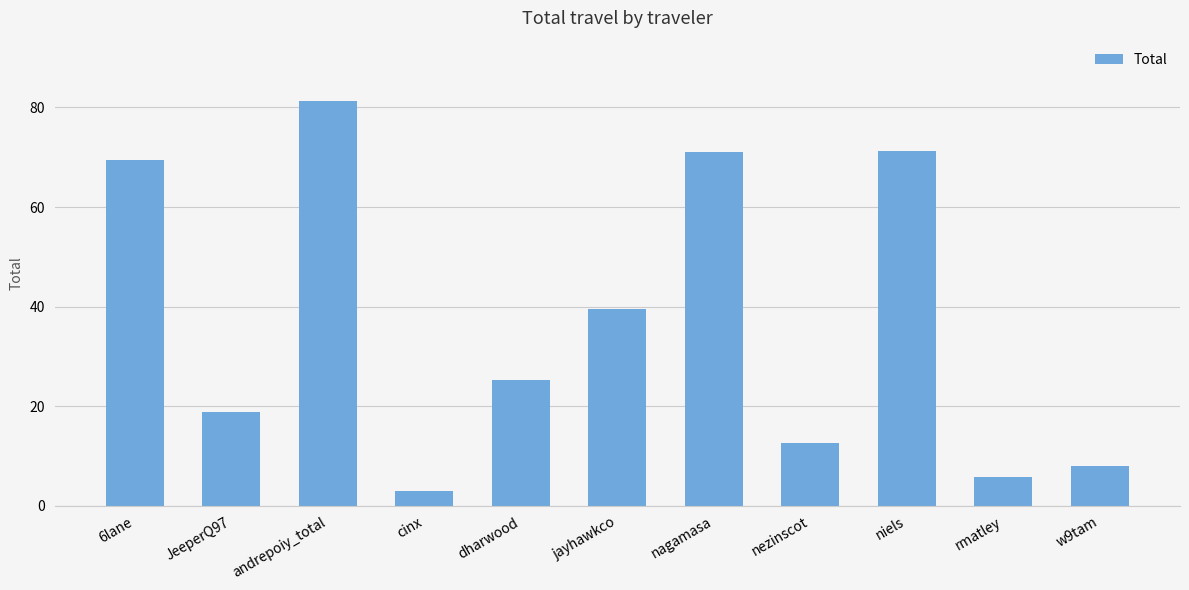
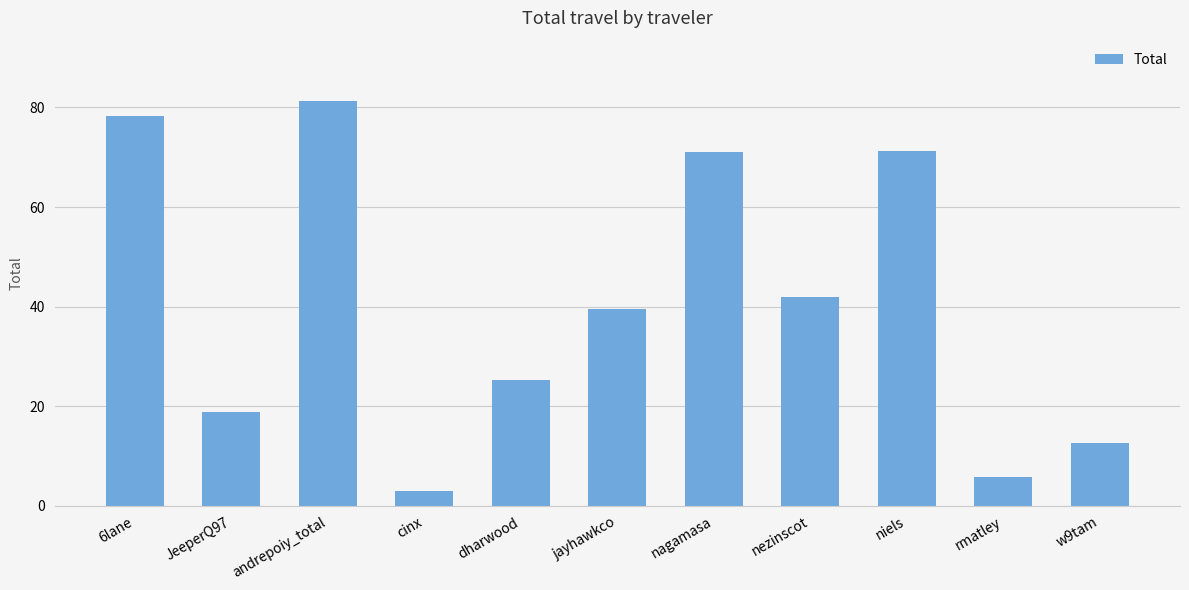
  {
-   "6lane": 69,
+   "6lane": 78,
    "JeeperQ97": 19,
    "andrepoiy_total": 81,
    "cinx": 3,
    "dharwood": 25,
    "jayhawkco": 40,
    "nagamasa": 71,
-   "nezinscot": 13,
+   "nezinscot": 42,
    "niels": 71,
    "rmatley": 6,
-   "w9tam": 8
+   "w9tam": 13
  }
